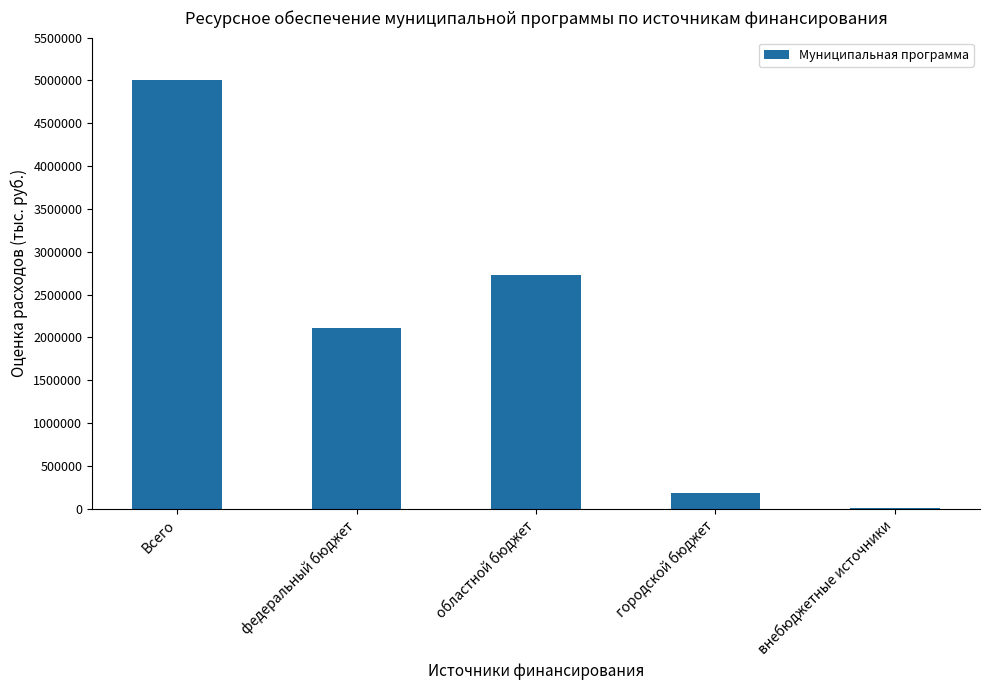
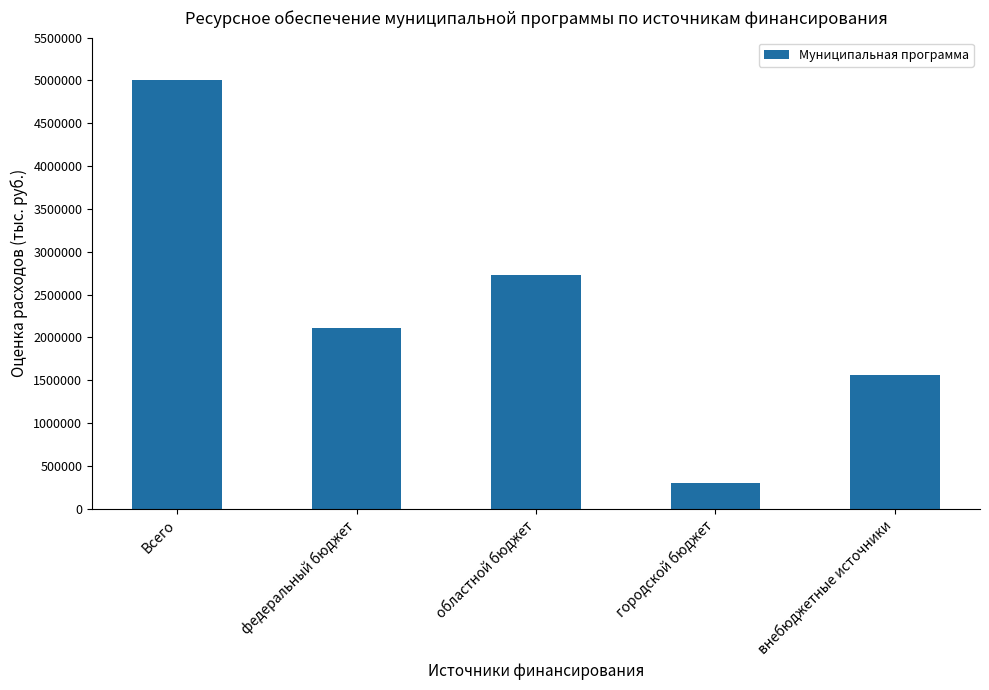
  {
    "Всего": 5000000,
    "федеральный бюджет": 2100000,
    "областной бюджет": 2700000,
-   "городской бюджет": 200000,
-   "внебюджетные источники": 0
+   "городской бюджет": 300000,
+   "внебюджетные источники": 1600000
  }
